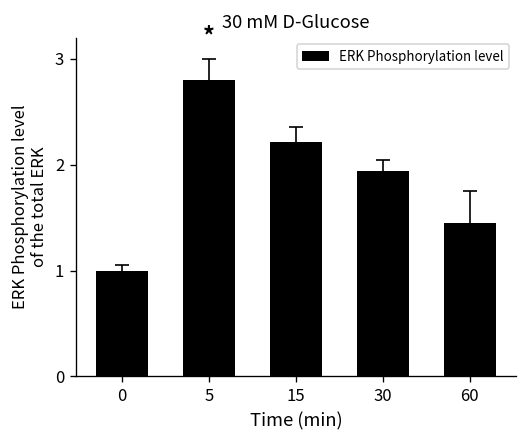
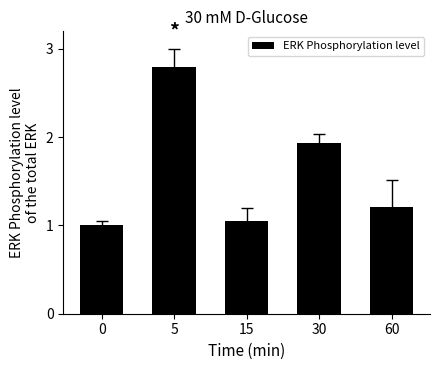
  {
    "ERK Phosphorylation level": {
      "0": 1.0,
      "5": 2.8,
-     "15": 2.2,
+     "15": 1.1,
      "30": 1.9,
-     "60": 1.5
+     "60": 1.2
    }
  }
